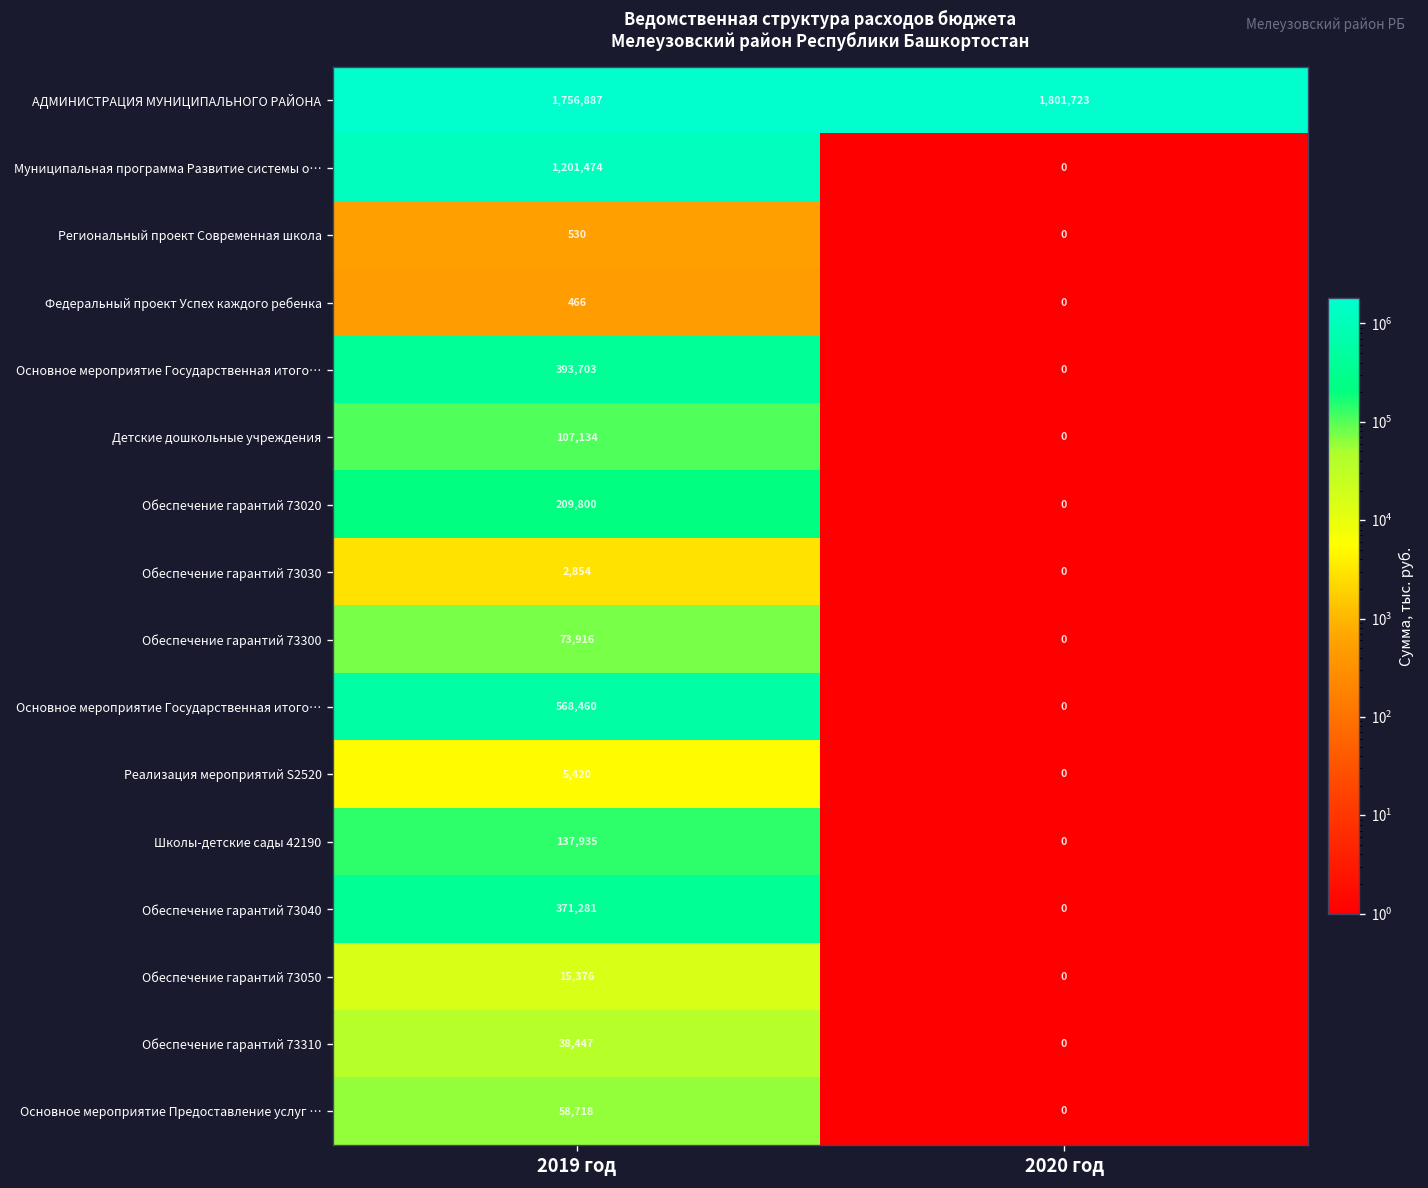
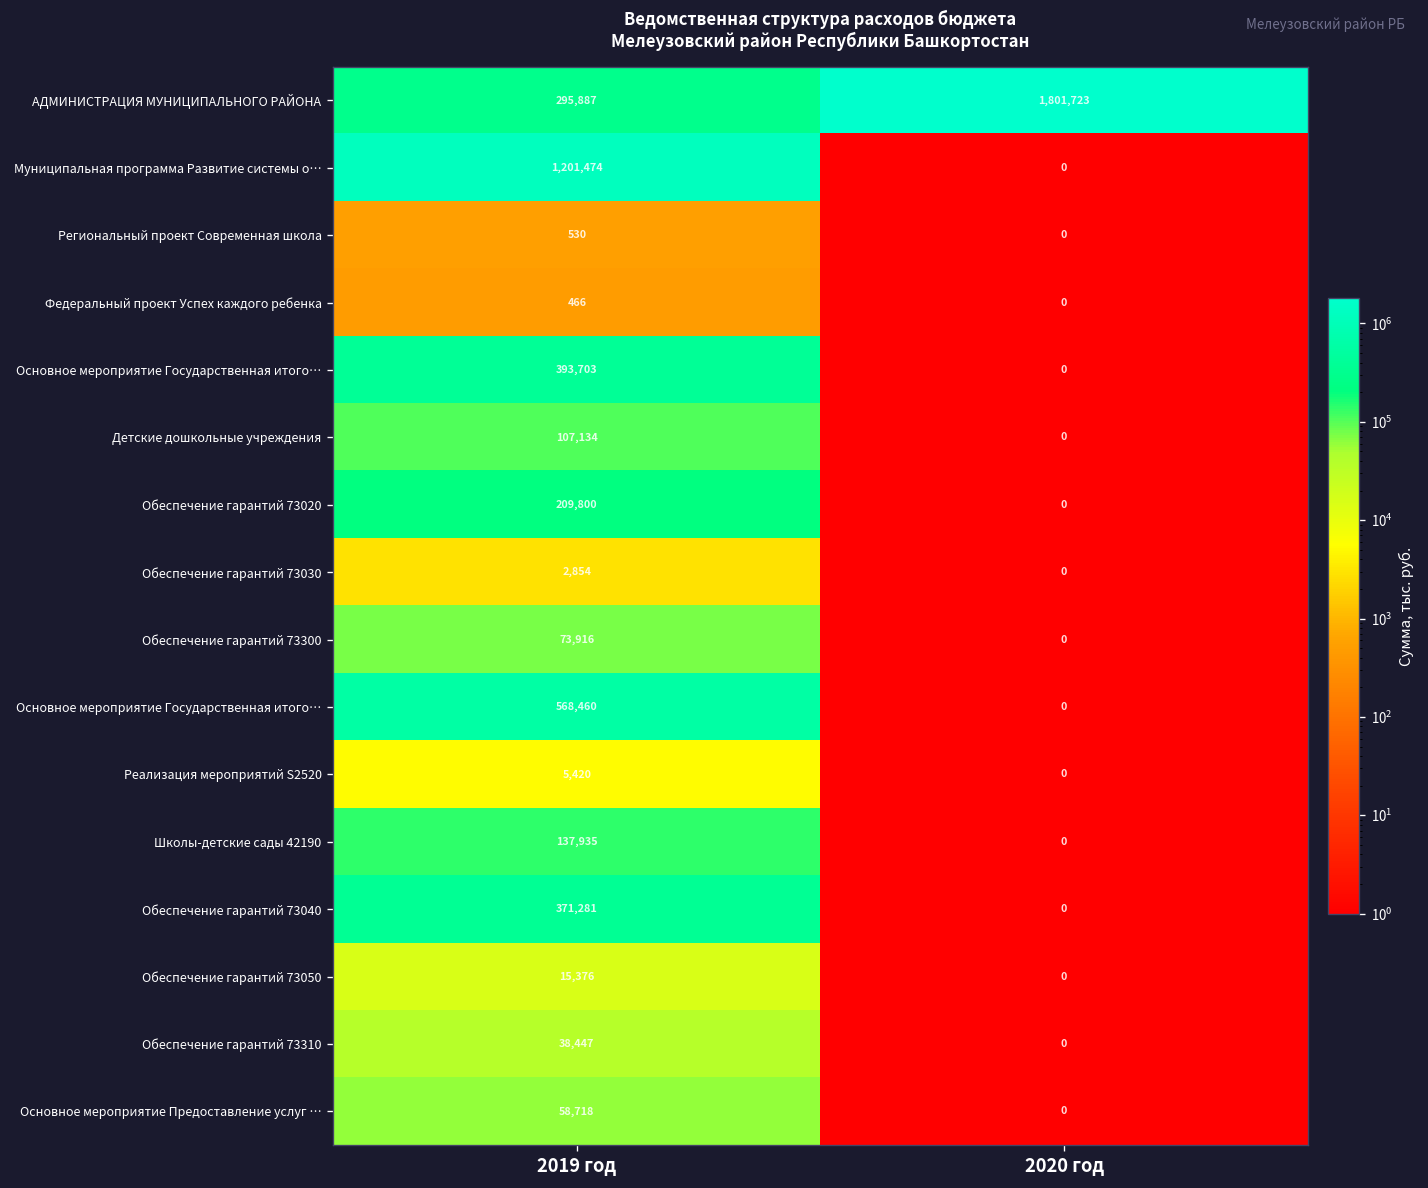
  {
    "АДМИНИСТРАЦИЯ МУНИЦИПАЛЬНОГО РАЙОНА": {
-     "2019 год": "1,756,887",
+     "2019 год": "295,887",
      "2020 год": "1,801,723"
    },
    "Муниципальная программа Развитие системы о…": {
      "2019 год": "1,201,474",
      "2020 год": "0"
    },
    "Региональный проект Современная школа": {
      "2019 год": "530",
      "2020 год": "0"
    },
    "Федеральный проект Успех каждого ребенка": {
      "2019 год": "466",
      "2020 год": "0"
    },
    "Детские дошкольные учреждения": {
      "2019 год": "107,134",
      "2020 год": "0"
    },
    "Обеспечение гарантий 73020": {
      "2019 год": "209,800",
      "2020 год": "0"
    },
    "Обеспечение гарантий 73030": {
      "2019 год": "2,854",
      "2020 год": "0"
    },
    "Обеспечение гарантий 73300": {
      "2019 год": "73,916",
      "2020 год": "0"
    },
    "Реализация мероприятий S2520": {
      "2019 год": "5,420",
      "2020 год": "0"
    },
    "Школы-детские сады 42190": {
      "2019 год": "137,935",
      "2020 год": "0"
    },
    "Обеспечение гарантий 73040": {
      "2019 год": "371,281",
      "2020 год": "0"
    },
    "Обеспечение гарантий 73050": {
      "2019 год": "15,376",
      "2020 год": "0"
    },
    "Обеспечение гарантий 73310": {
      "2019 год": "38,447",
      "2020 год": "0"
    },
    "Основное мероприятие Предоставление услуг …": {
      "2019 год": "58,718",
      "2020 год": "0"
    }
  }
